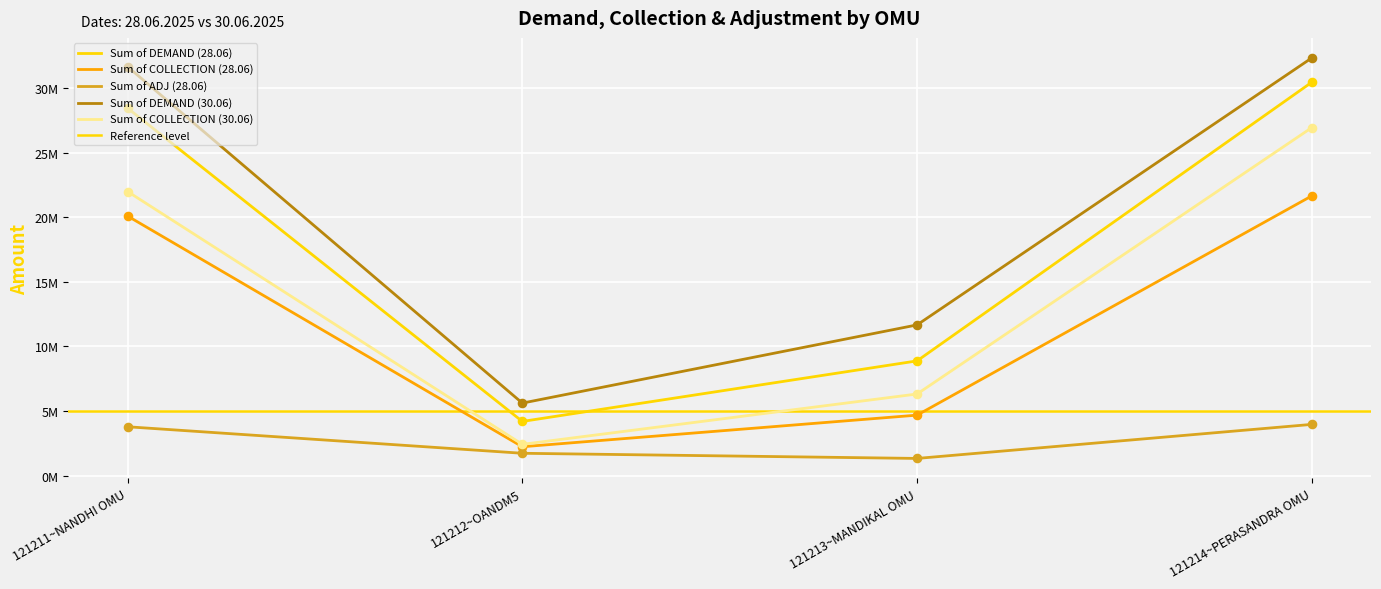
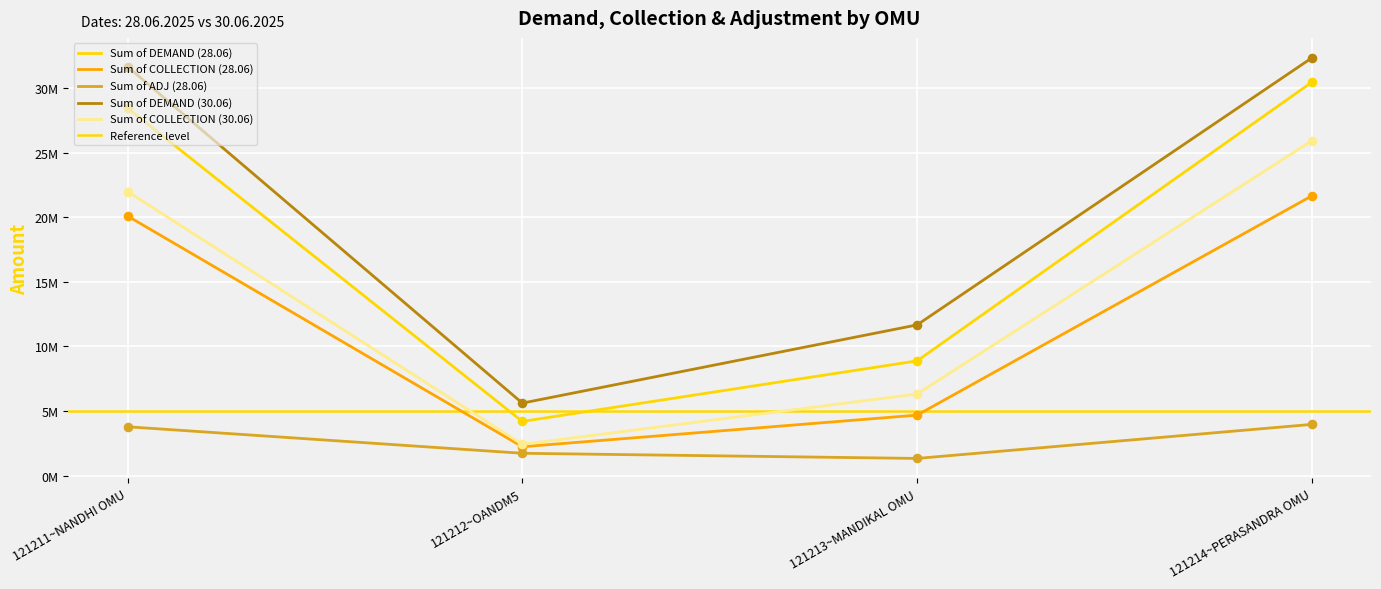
  {
    "Sum of COLLECTION (30.06)": {
      "121211~NANDHI OMU": 22000000,
      "121213~MANDIKAL OMU": 6300000,
-     "121214~PERASANDRA OMU": 26900000
+     "121214~PERASANDRA OMU": 25900000
    }
  }
